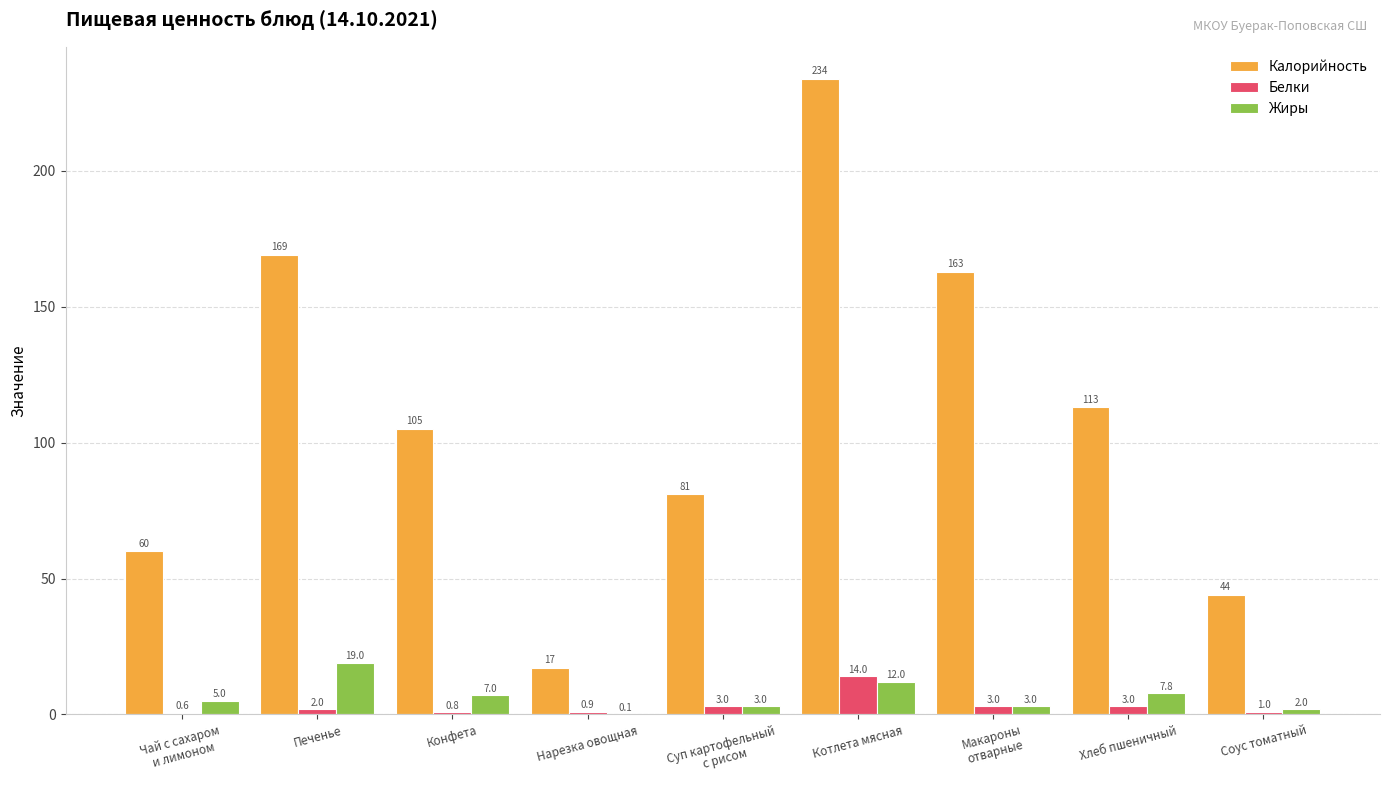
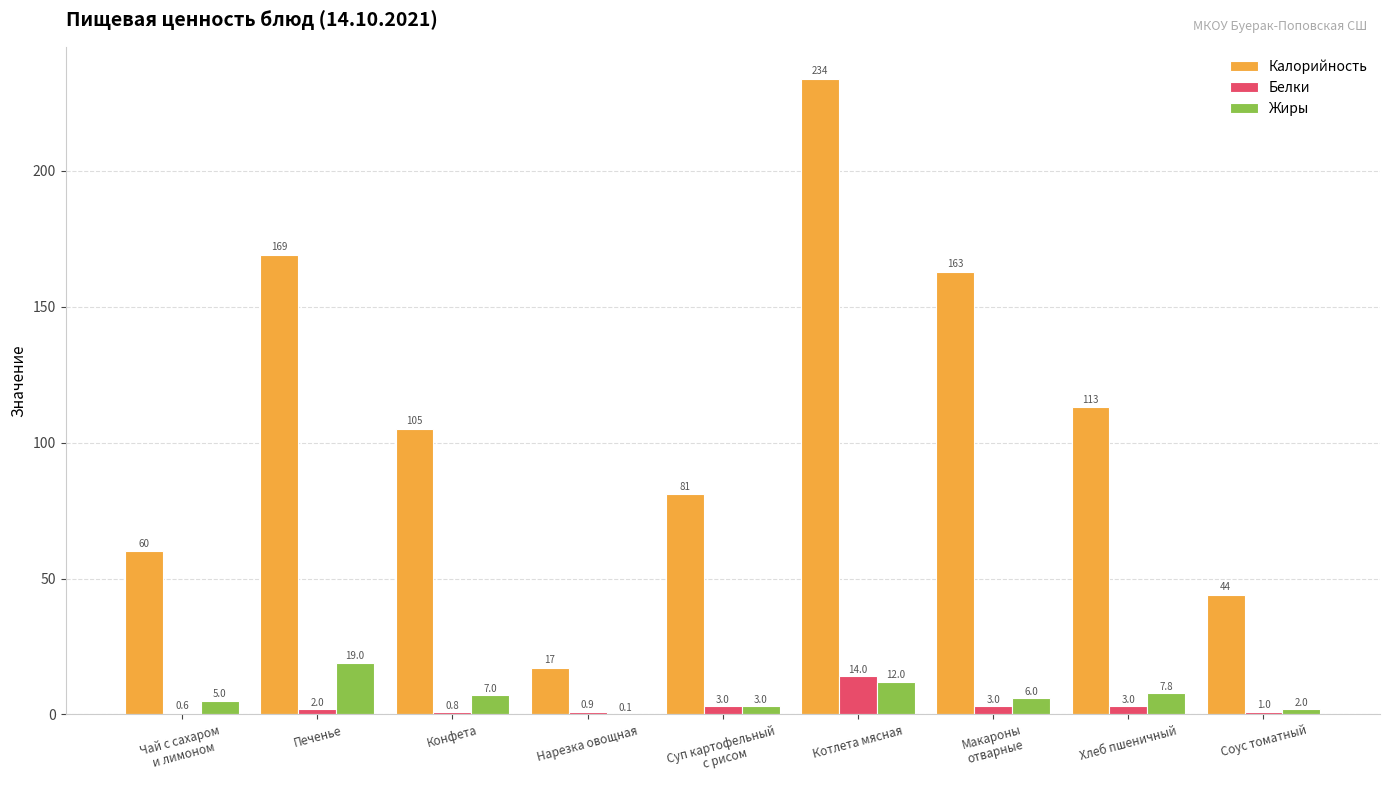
  {
    "Калорийность": {
      "Чай с сахаром и лимоном": 60,
      "Печенье": 169,
      "Конфета": 105,
      "Нарезка овощная": 17,
      "Суп картофельный с рисом": 81,
      "Котлета мясная": 234,
      "Макароны отварные": 163,
      "Хлеб пшеничный": 113,
      "Соус томатный": 44
    },
    "Белки": {
      "Чай с сахаром и лимоном": 0.6,
      "Печенье": 2.0,
      "Конфета": 0.8,
      "Нарезка овощная": 0.9,
      "Суп картофельный с рисом": 3.0,
      "Котлета мясная": 14.0,
      "Макароны отварные": 3.0,
      "Хлеб пшеничный": 3.0,
      "Соус томатный": 1.0
    },
    "Жиры": {
      "Чай с сахаром и лимоном": 5.0,
      "Печенье": 19.0,
      "Конфета": 7.0,
      "Нарезка овощная": 0.1,
      "Суп картофельный с рисом": 3.0,
      "Котлета мясная": 12.0,
-     "Макароны отварные": 3.0,
+     "Макароны отварные": 6.0,
      "Хлеб пшеничный": 7.8,
      "Соус томатный": 2.0
    }
  }
